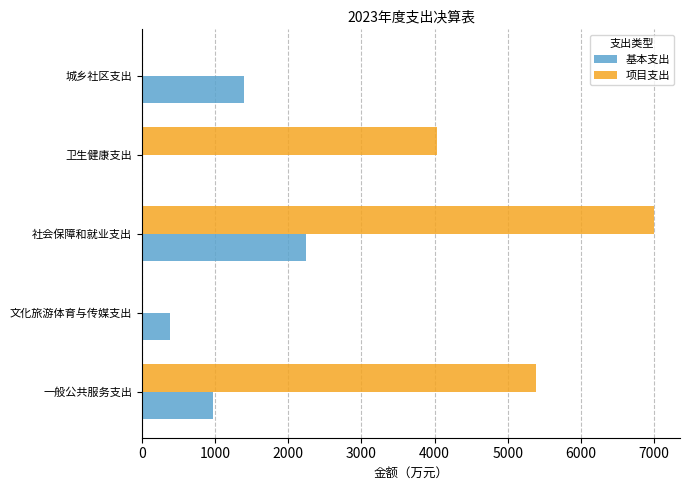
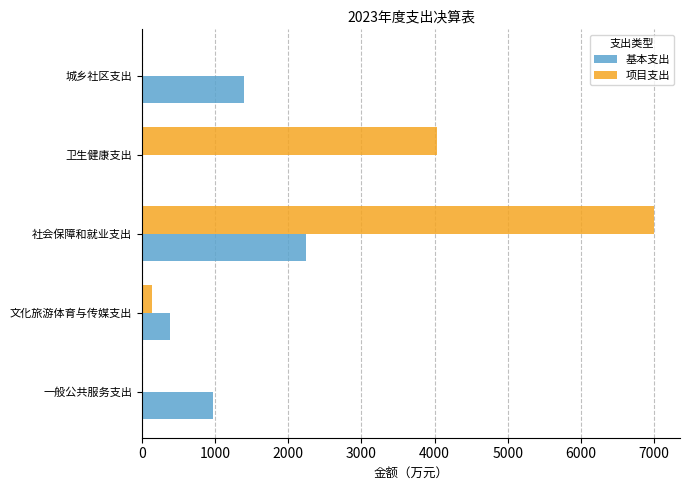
  {
    "基本支出": {
      "城乡社区支出": 1400,
      "卫生健康支出": 0,
      "社会保障和就业支出": 2200,
      "文化旅游体育与传媒支出": 400,
      "一般公共服务支出": 1000
    },
    "项目支出": {
      "卫生健康支出": 4000,
      "社会保障和就业支出": 7000,
-     "文化旅游体育与传媒支出": 0,
-     "一般公共服务支出": 5400
+     "文化旅游体育与传媒支出": 100,
+     "一般公共服务支出": 0
    }
  }
